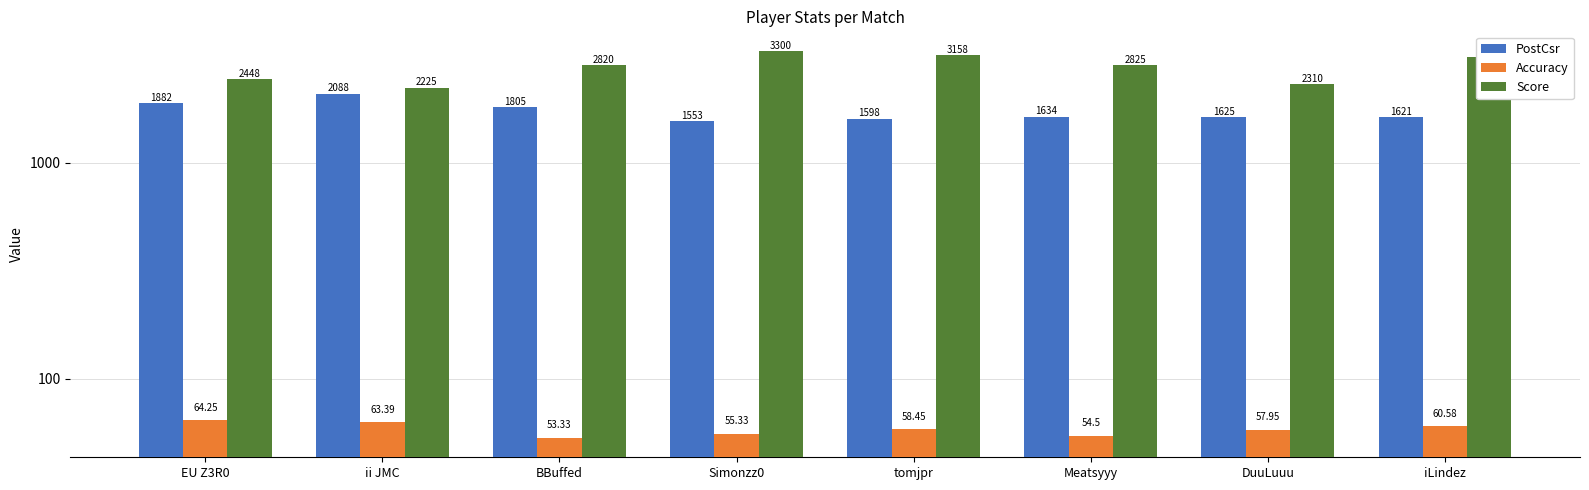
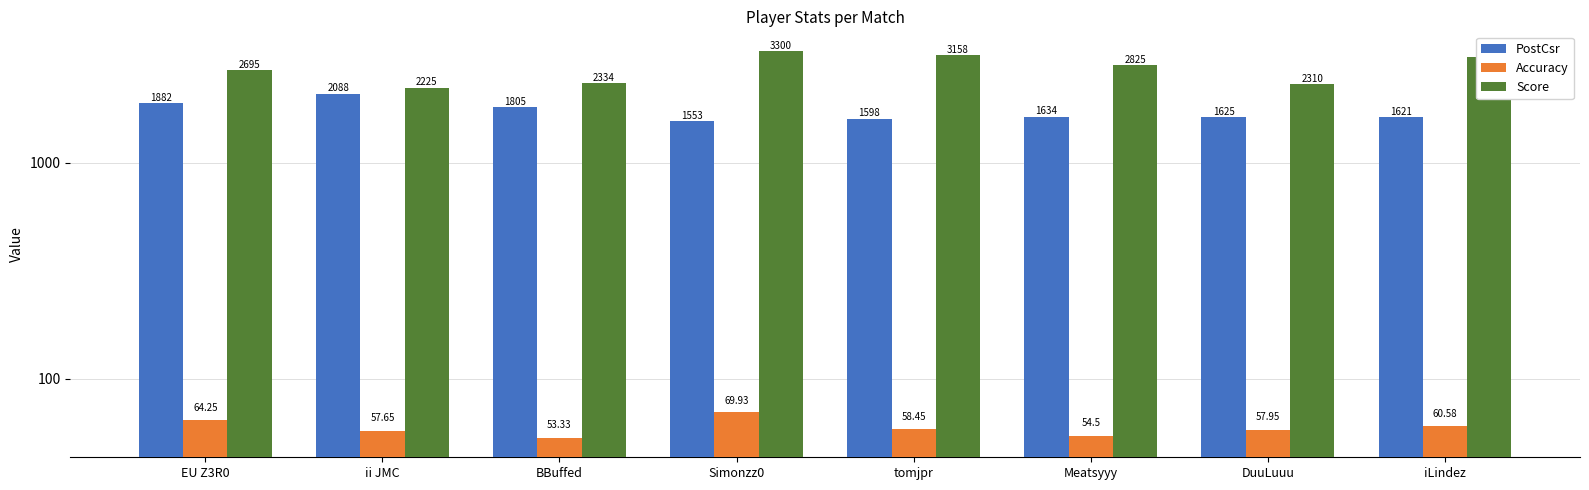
  {
    "PostCsr": {
      "EU Z3R0": 1882,
      "ii JMC": 2088,
      "BBuffed": 1805,
      "Simonzz0": 1553,
      "tomjpr": 1598,
      "Meatsyyy": 1634,
      "DuuLuuu": 1625,
      "iLindez": 1621
    },
    "Accuracy": {
      "EU Z3R0": 64.25,
-     "ii JMC": 63.39,
+     "ii JMC": 57.65,
      "BBuffed": 53.33,
-     "Simonzz0": 55.33,
+     "Simonzz0": 69.93,
      "tomjpr": 58.45,
      "Meatsyyy": 54.5,
      "DuuLuuu": 57.95,
      "iLindez": 60.58
    },
    "Score": {
-     "EU Z3R0": 2448,
+     "EU Z3R0": 2695,
      "ii JMC": 2225,
-     "BBuffed": 2820,
+     "BBuffed": 2334,
      "Simonzz0": 3300,
      "tomjpr": 3158,
      "Meatsyyy": 2825,
      "DuuLuuu": 2310
    }
  }
